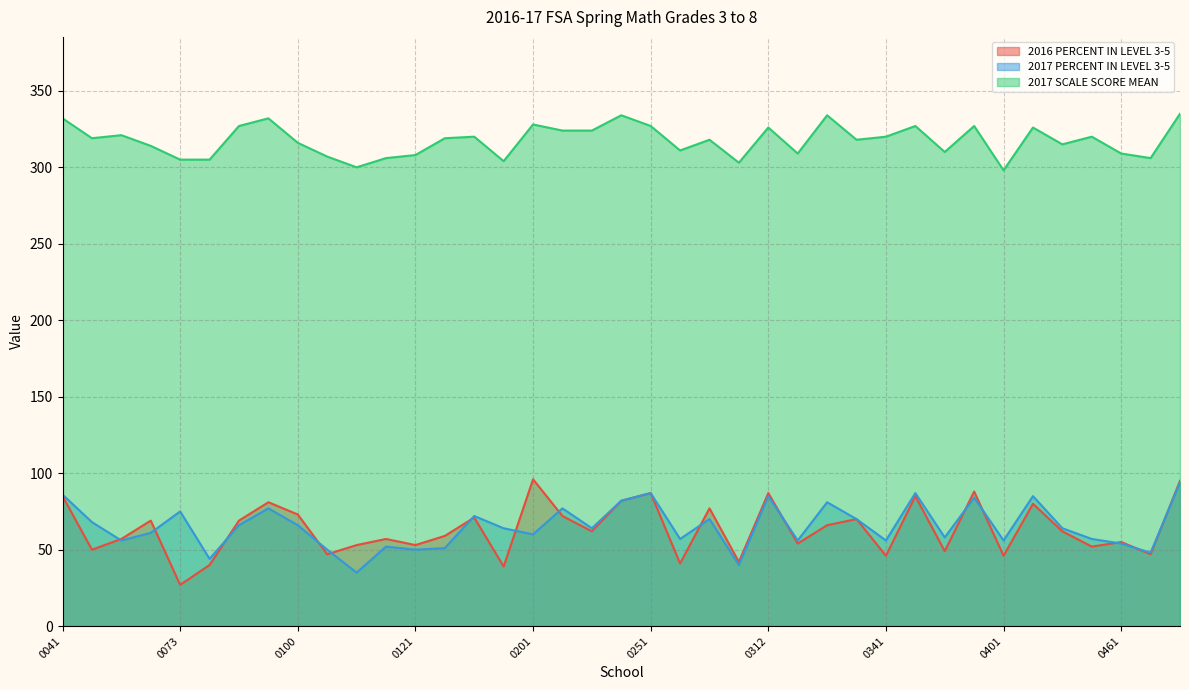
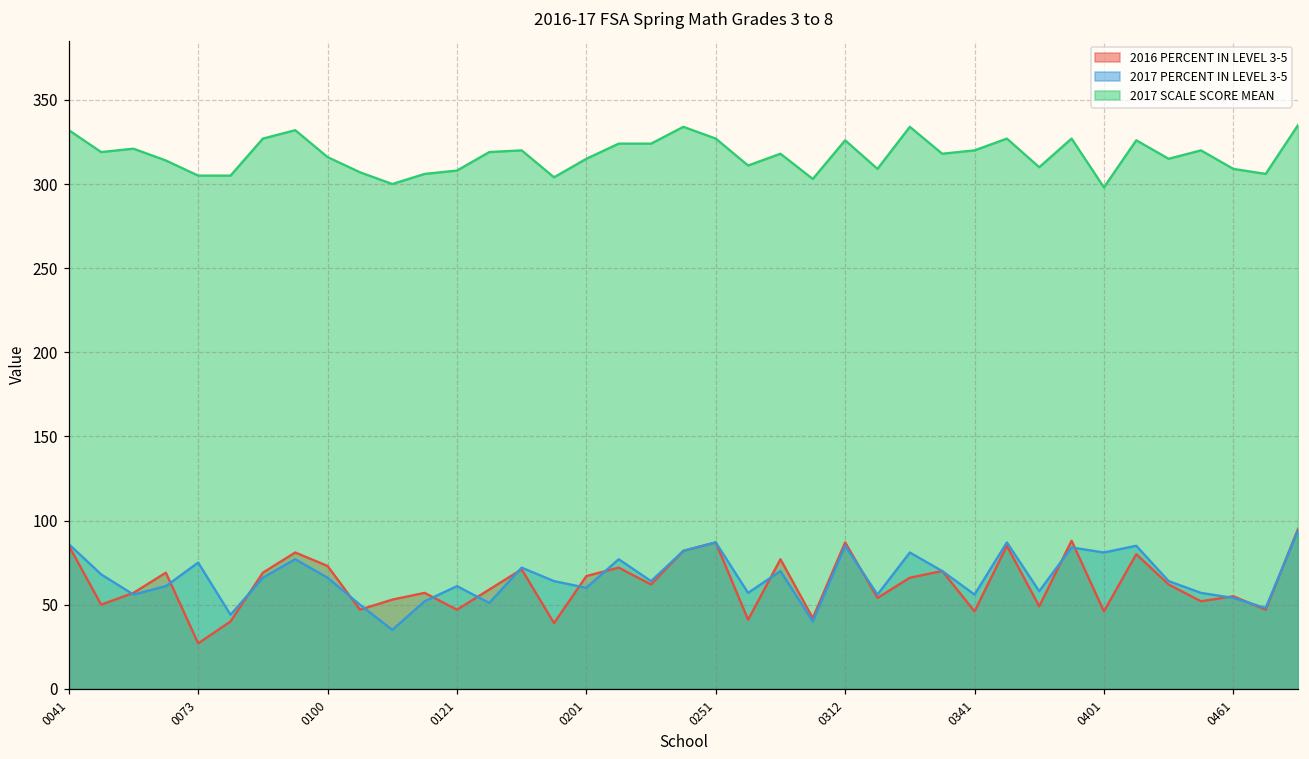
  {
    "2016 PERCENT IN LEVEL 3-5": {
      "0073": 27,
      "0100": 73,
-     "0121": 53,
-     "0201": 96,
+     "0121": 47,
+     "0201": 67,
      "0312": 87,
      "0341": 46,
      "0401": 46
    },
    "2017 PERCENT IN LEVEL 3-5": {
      "0073": 75,
      "0100": 66,
-     "0121": 50,
+     "0121": 61,
      "0201": 60,
      "0312": 85,
      "0341": 56,
-     "0401": 56
+     "0401": 81
    },
    "2017 SCALE SCORE MEAN": {
      "0041": 332,
      "0073": 305,
      "0100": 316,
      "0121": 308,
-     "0201": 328,
+     "0201": 315,
      "0251": 327,
      "0312": 326,
      "0341": 320,
      "0401": 298,
      "0461": 309
    }
  }
